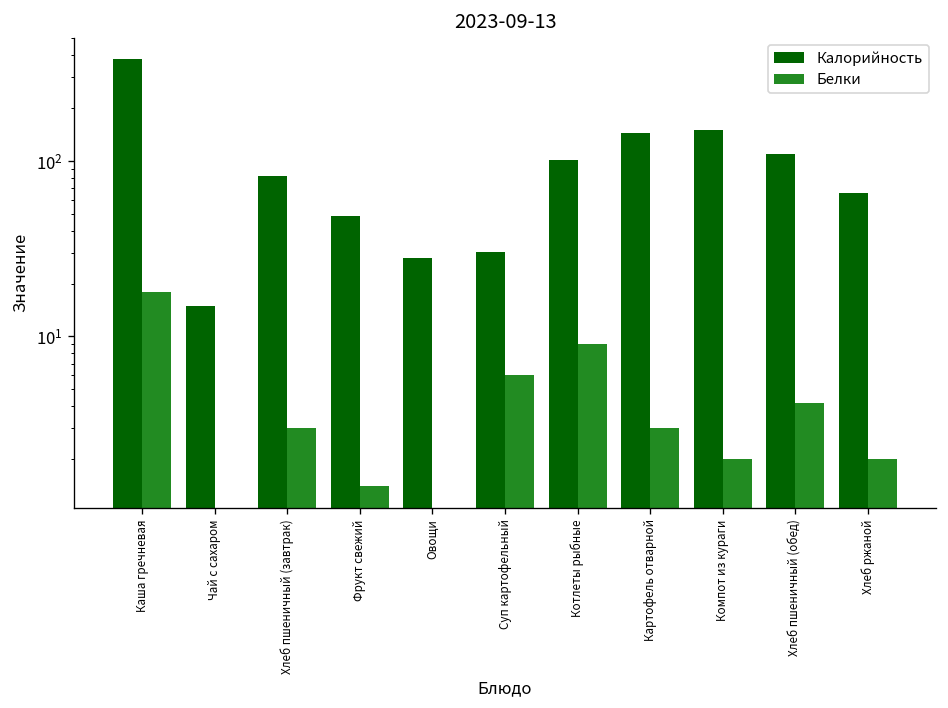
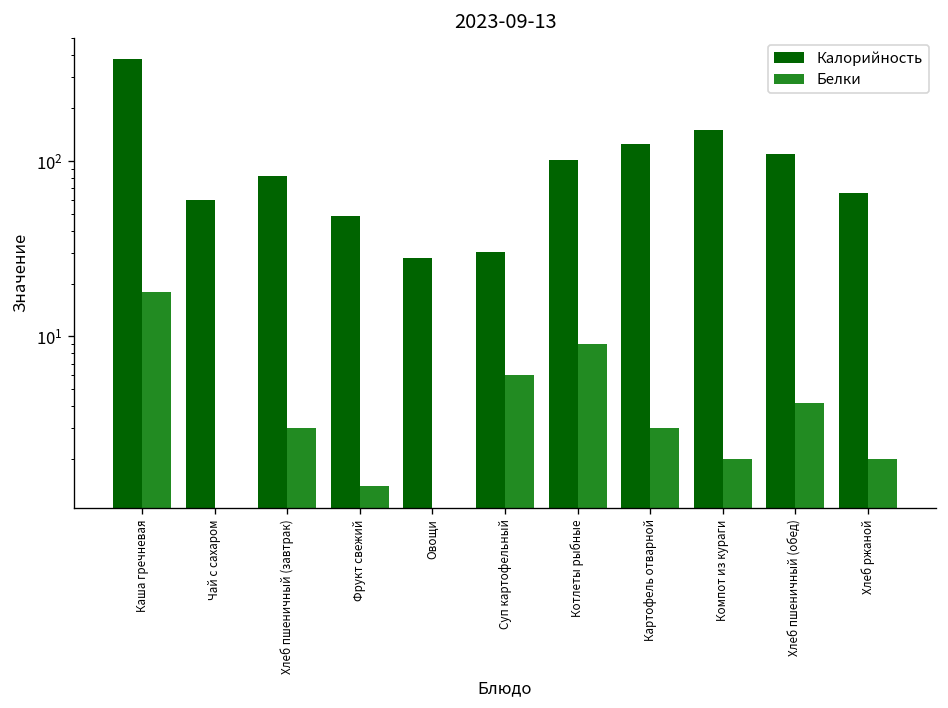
  {
    "Калорийность": {
      "Каша гречневая": 380,
-     "Чай с сахаром": 15,
+     "Чай с сахаром": 60,
      "Хлеб пшеничный (завтрак)": 80,
      "Фрукт свежий": 49,
      "Овощи": 28,
      "Суп картофельный": 30,
      "Котлеты рыбные": 100,
-     "Картофель отварной": 150,
+     "Картофель отварной": 130,
      "Компот из кураги": 150,
      "Хлеб пшеничный (обед)": 110,
      "Хлеб ржаной": 70
    },
    "Белки": {
      "Каша гречневая": 18,
      "Хлеб пшеничный (завтрак)": 3,
      "Фрукт свежий": 1.4,
      "Суп картофельный": 6,
      "Котлеты рыбные": 9,
      "Картофель отварной": 3,
      "Компот из кураги": 2,
      "Хлеб пшеничный (обед)": 4.2,
      "Хлеб ржаной": 2
    }
  }
